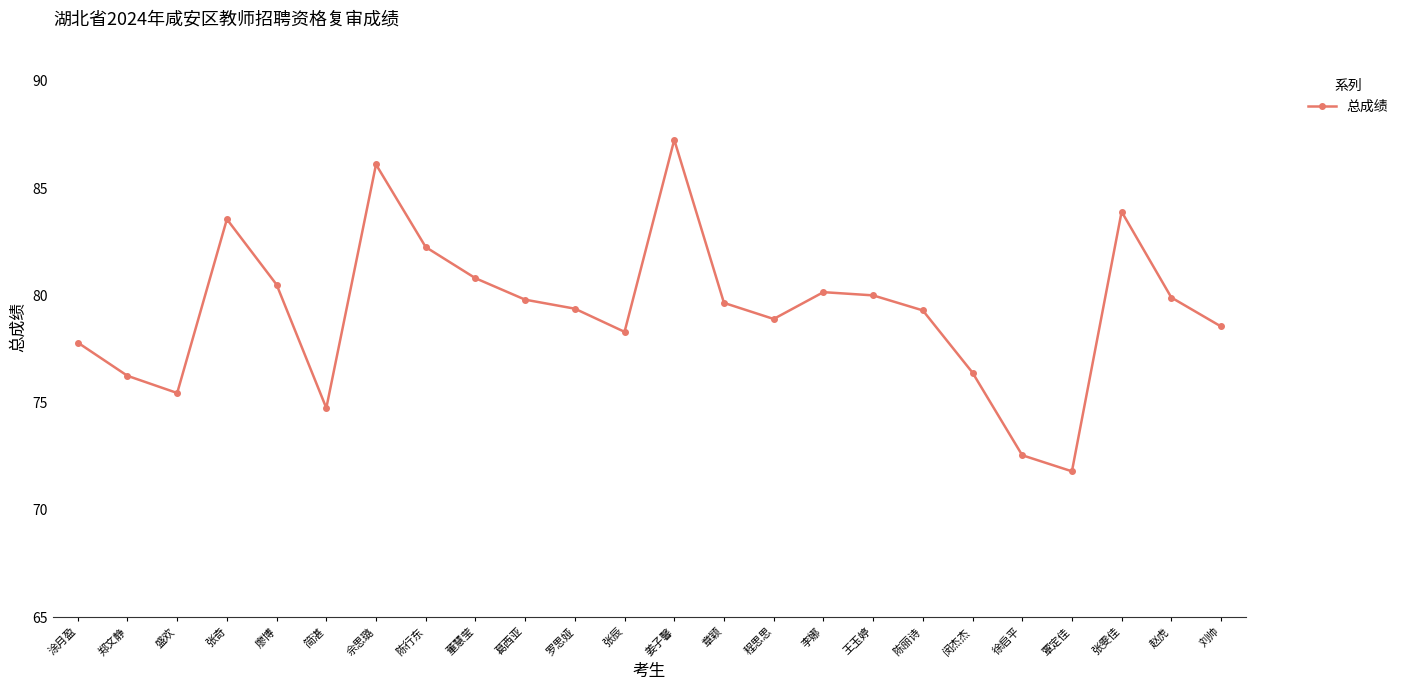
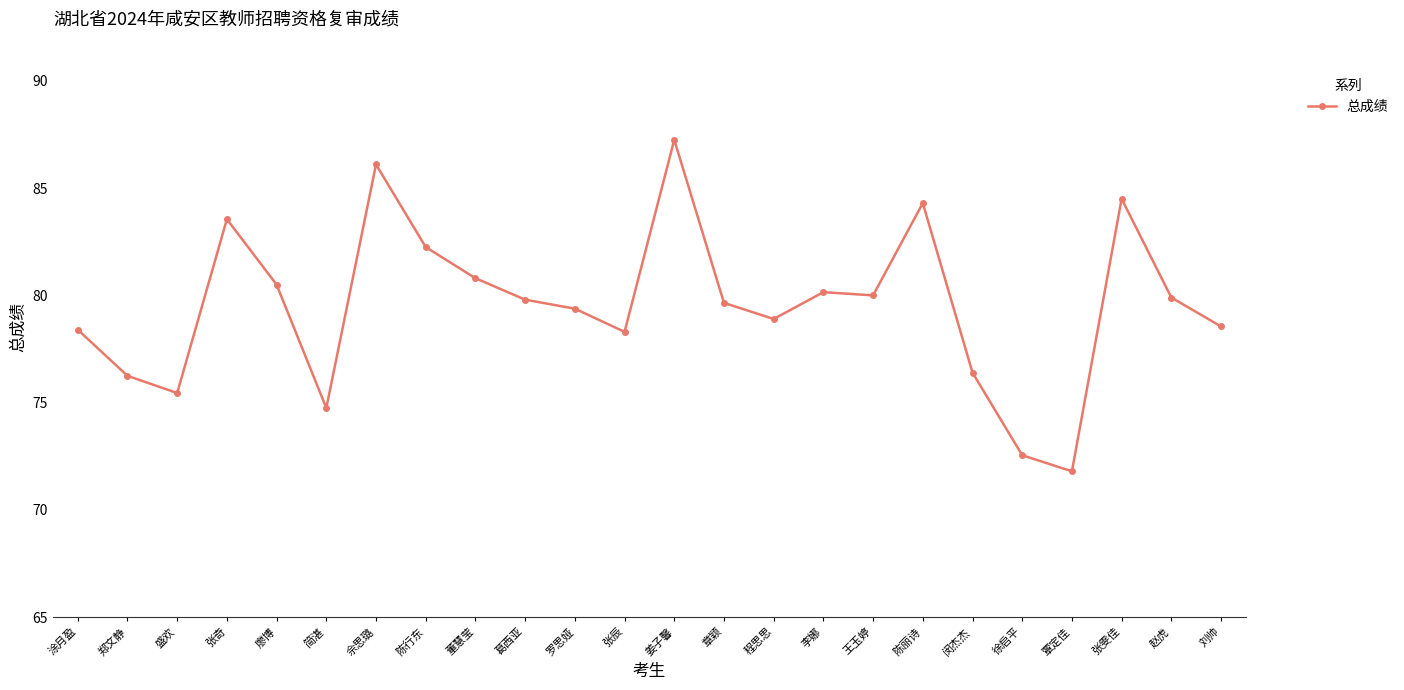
  {
-   "涂月盈": 77.8,
+   "涂月盈": 78.4,
    "郑文静": 76.3,
    "盛欢": 75.5,
    "张奇": 83.6,
    "廖博": 80.5,
    "简湛": 74.8,
    "佘思璐": 86.1,
    "陈行东": 82.3,
    "董慧莹": 80.8,
    "葛西亚": 79.8,
    "罗思娅": 79.4,
    "张辰": 78.3,
    "姜子馨": 87.3,
    "章颖": 79.7,
    "程思思": 78.9,
    "李娜": 80.2,
    "王玉婷": 80.0,
-   "陈丽诗": 79.3,
+   "陈丽诗": 84.3,
    "闵杰杰": 76.4,
    "徐启平": 72.6,
    "覃定佳": 71.8,
-   "张雯佳": 83.9,
+   "张雯佳": 84.5,
    "赵虎": 79.9,
    "刘帅": 78.6
  }
